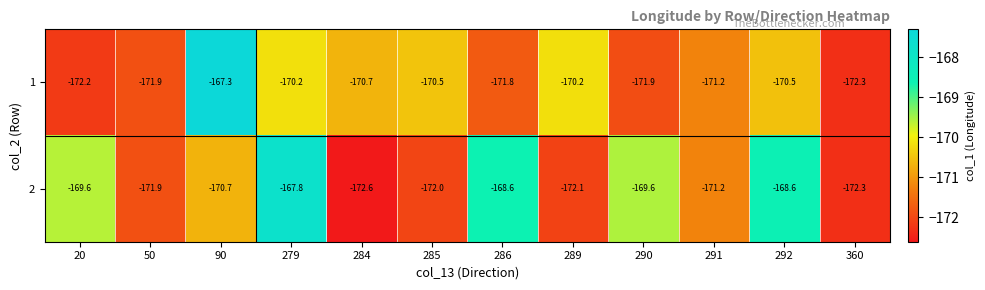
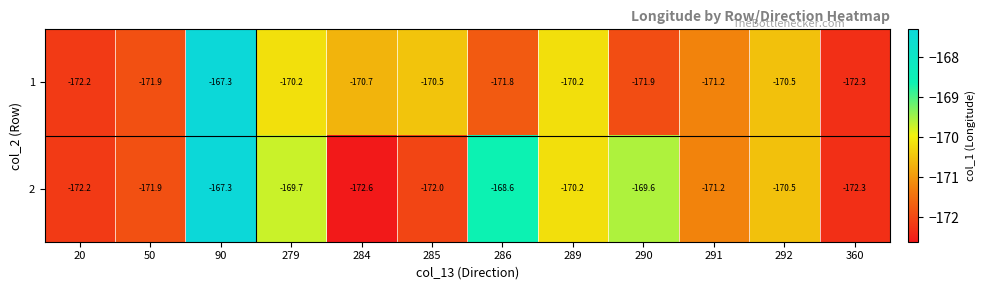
  {
    "1": {
      "20": -172.2,
      "50": -171.9,
      "90": -167.3,
      "279": -170.2,
      "284": -170.7,
      "285": -170.5,
      "286": -171.8,
      "289": -170.2,
      "290": -171.9,
      "291": -171.2,
      "292": -170.5,
      "360": -172.3
    },
    "2": {
-     "20": -169.6,
+     "20": -172.2,
      "50": -171.9,
-     "90": -170.7,
-     "279": -167.8,
+     "90": -167.3,
+     "279": -169.7,
      "284": -172.6,
      "285": -172.0,
      "286": -168.6,
-     "289": -172.1,
+     "289": -170.2,
      "290": -169.6,
      "291": -171.2,
-     "292": -168.6,
+     "292": -170.5,
      "360": -172.3
    }
  }
